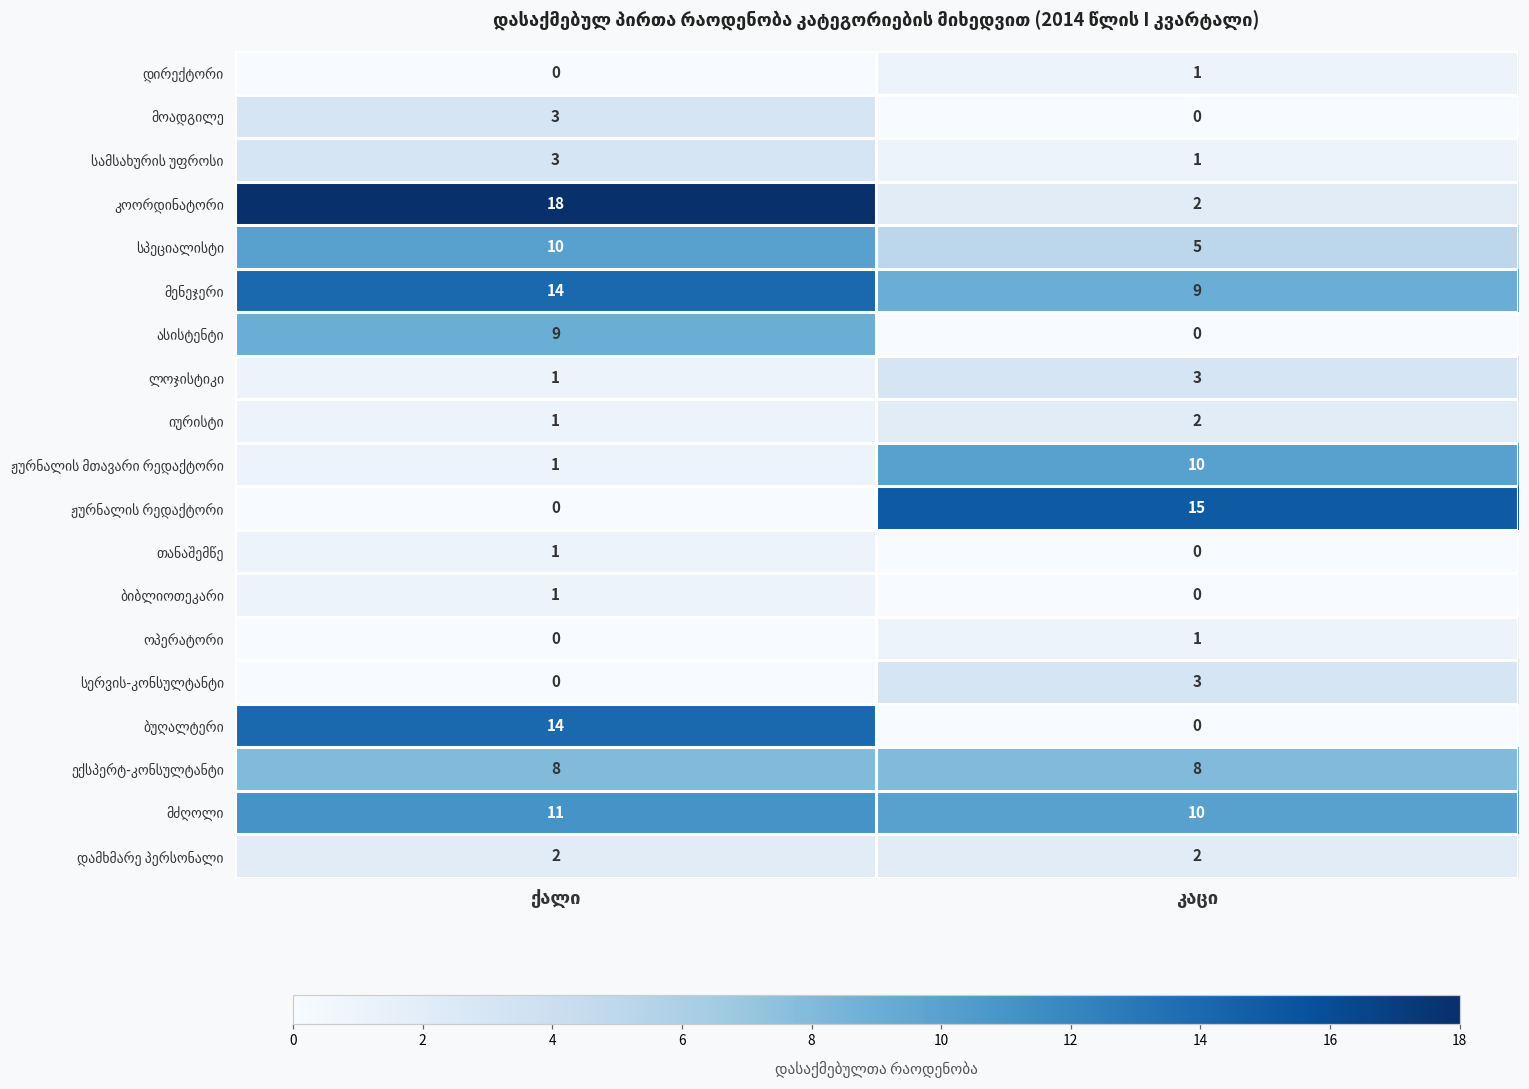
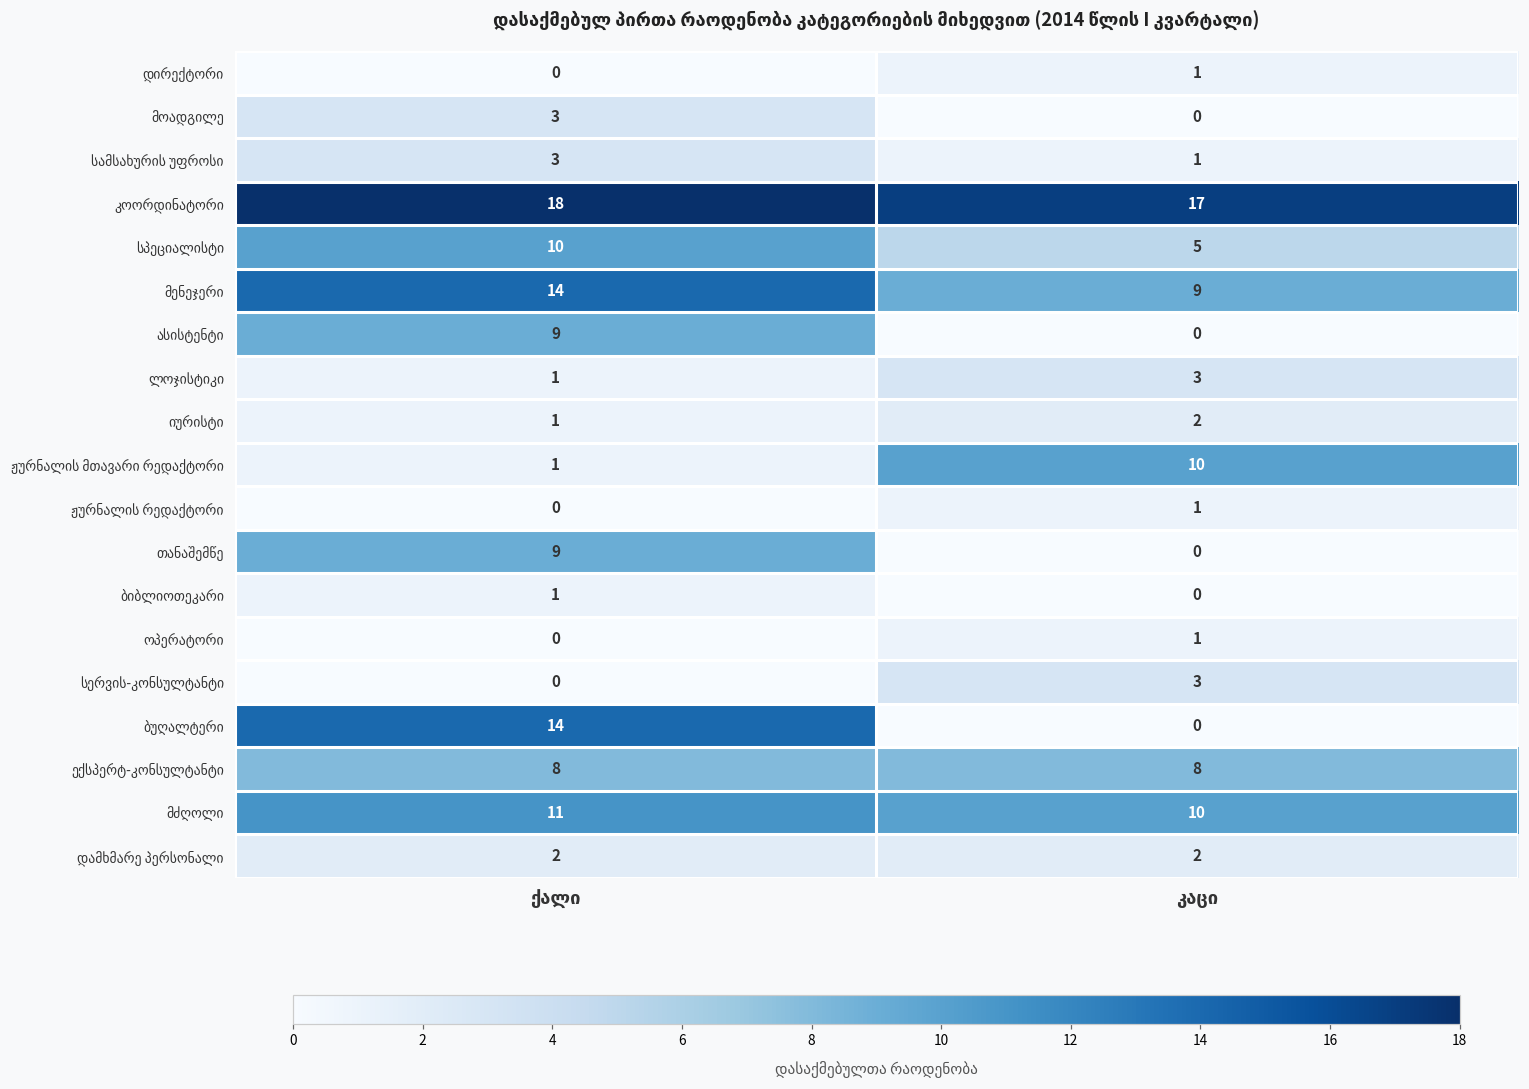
  {
    "დირექტორი": {
      "ქალი": 0,
      "კაცი": 1
    },
    "მოადგილე": {
      "ქალი": 3,
      "კაცი": 0
    },
    "სამსახურის უფროსი": {
      "ქალი": 3,
      "კაცი": 1
    },
    "კოორდინატორი": {
      "ქალი": 18,
-     "კაცი": 2
+     "კაცი": 17
    },
    "სპეციალისტი": {
      "ქალი": 10,
      "კაცი": 5
    },
    "მენეჯერი": {
      "ქალი": 14,
      "კაცი": 9
    },
    "ასისტენტი": {
      "ქალი": 9,
      "კაცი": 0
    },
    "ლოჯისტიკი": {
      "ქალი": 1,
      "კაცი": 3
    },
    "იურისტი": {
      "ქალი": 1,
      "კაცი": 2
    },
    "ჟურნალის მთავარი რედაქტორი": {
      "ქალი": 1,
      "კაცი": 10
    },
    "ჟურნალის რედაქტორი": {
      "ქალი": 0,
-     "კაცი": 15
+     "კაცი": 1
    },
    "თანაშემწე": {
-     "ქალი": 1,
+     "ქალი": 9,
      "კაცი": 0
    },
    "ბიბლიოთეკარი": {
      "ქალი": 1,
      "კაცი": 0
    },
    "ოპერატორი": {
      "ქალი": 0,
      "კაცი": 1
    },
    "სერვის-კონსულტანტი": {
      "ქალი": 0,
      "კაცი": 3
    },
    "ბუღალტერი": {
      "ქალი": 14,
      "კაცი": 0
    },
    "ექსპერტ-კონსულტანტი": {
      "ქალი": 8,
      "კაცი": 8
    },
    "მძღოლი": {
      "ქალი": 11,
      "კაცი": 10
    },
    "დამხმარე პერსონალი": {
      "ქალი": 2,
      "კაცი": 2
    }
  }
